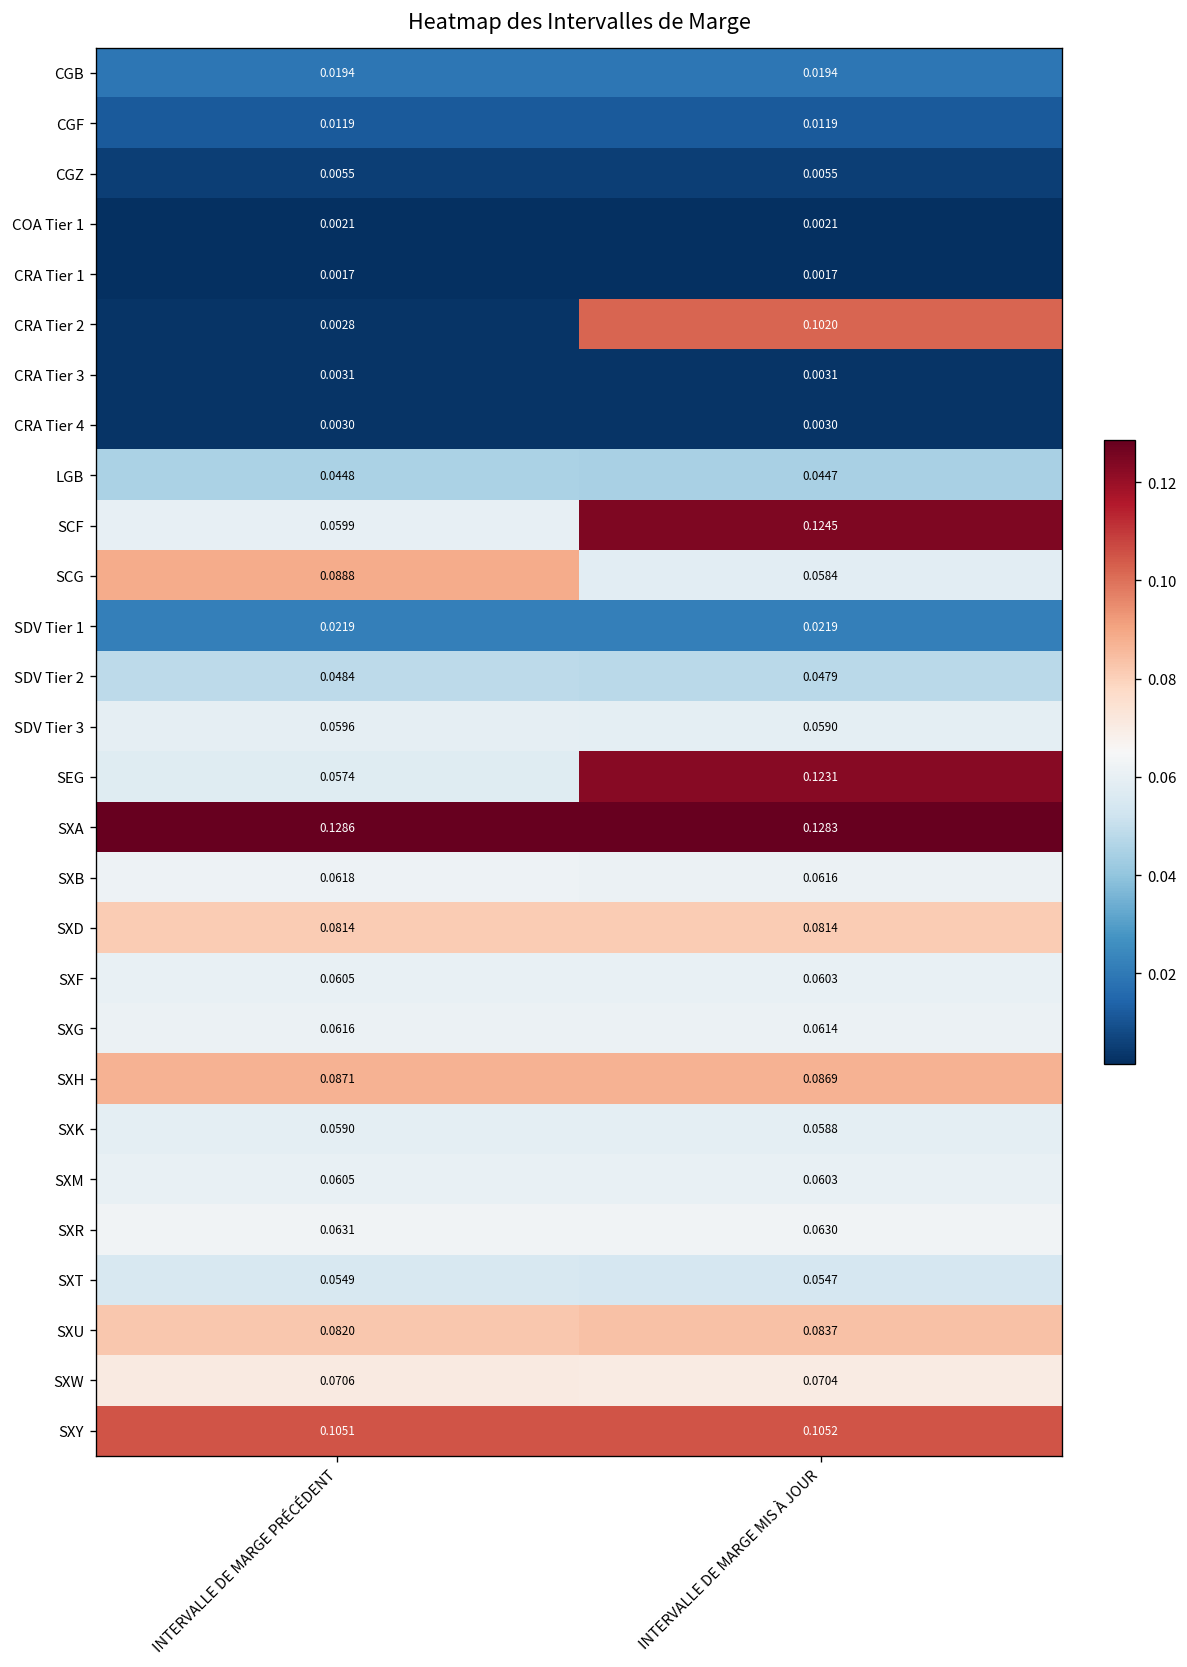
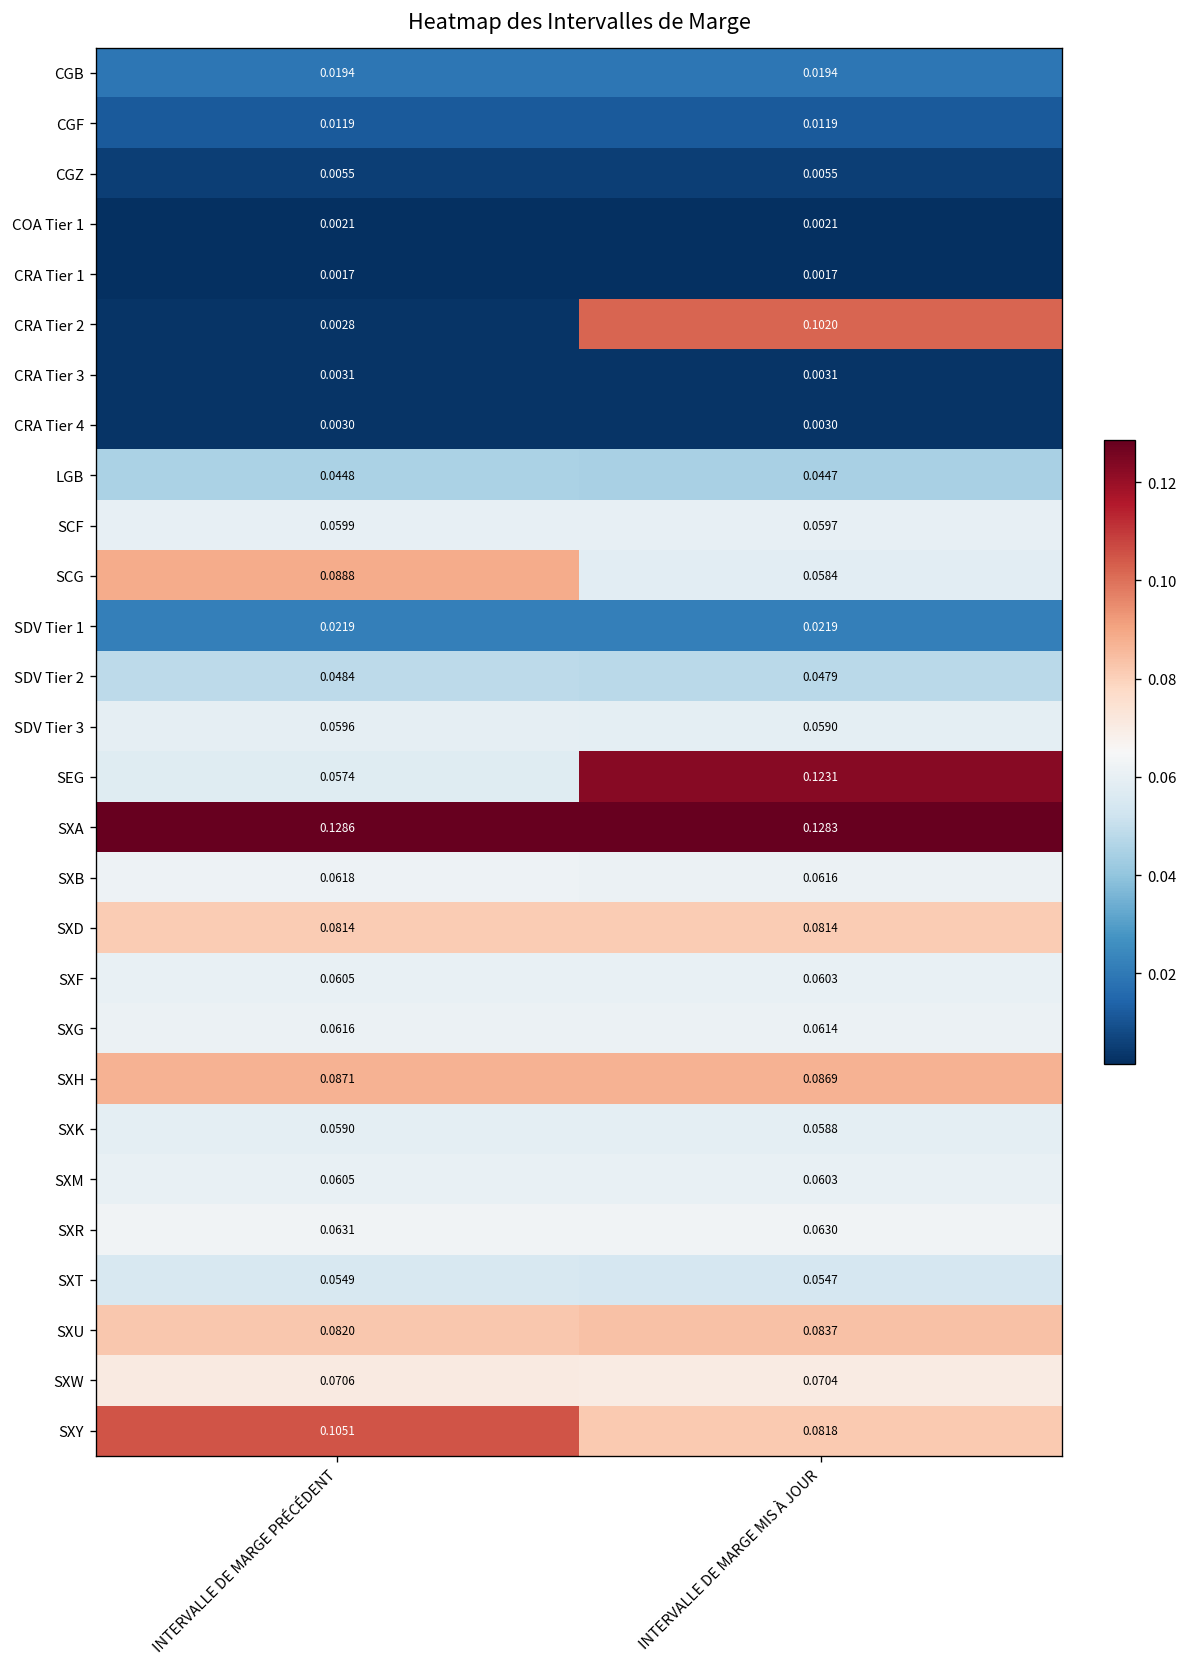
  {
    "CGB": {
      "INTERVALLE DE MARGE PRÉCÉDENT": 0.0194,
      "INTERVALLE DE MARGE MIS À JOUR": 0.0194
    },
    "CGF": {
      "INTERVALLE DE MARGE PRÉCÉDENT": 0.0119,
      "INTERVALLE DE MARGE MIS À JOUR": 0.0119
    },
    "CGZ": {
      "INTERVALLE DE MARGE PRÉCÉDENT": 0.0055,
      "INTERVALLE DE MARGE MIS À JOUR": 0.0055
    },
    "COA Tier 1": {
      "INTERVALLE DE MARGE PRÉCÉDENT": 0.0021,
      "INTERVALLE DE MARGE MIS À JOUR": 0.0021
    },
    "CRA Tier 1": {
      "INTERVALLE DE MARGE PRÉCÉDENT": 0.0017,
      "INTERVALLE DE MARGE MIS À JOUR": 0.0017
    },
    "CRA Tier 2": {
      "INTERVALLE DE MARGE PRÉCÉDENT": 0.0028,
      "INTERVALLE DE MARGE MIS À JOUR": 0.1020
    },
    "CRA Tier 3": {
      "INTERVALLE DE MARGE PRÉCÉDENT": 0.0031,
      "INTERVALLE DE MARGE MIS À JOUR": 0.0031
    },
    "CRA Tier 4": {
      "INTERVALLE DE MARGE PRÉCÉDENT": 0.0030,
      "INTERVALLE DE MARGE MIS À JOUR": 0.0030
    },
    "LGB": {
      "INTERVALLE DE MARGE PRÉCÉDENT": 0.0448,
      "INTERVALLE DE MARGE MIS À JOUR": 0.0447
    },
    "SCF": {
      "INTERVALLE DE MARGE PRÉCÉDENT": 0.0599,
-     "INTERVALLE DE MARGE MIS À JOUR": 0.1245
+     "INTERVALLE DE MARGE MIS À JOUR": 0.0597
    },
    "SCG": {
      "INTERVALLE DE MARGE PRÉCÉDENT": 0.0888,
      "INTERVALLE DE MARGE MIS À JOUR": 0.0584
    },
    "SDV Tier 1": {
      "INTERVALLE DE MARGE PRÉCÉDENT": 0.0219,
      "INTERVALLE DE MARGE MIS À JOUR": 0.0219
    },
    "SDV Tier 2": {
      "INTERVALLE DE MARGE PRÉCÉDENT": 0.0484,
      "INTERVALLE DE MARGE MIS À JOUR": 0.0479
    },
    "SDV Tier 3": {
      "INTERVALLE DE MARGE PRÉCÉDENT": 0.0596,
      "INTERVALLE DE MARGE MIS À JOUR": 0.0590
    },
    "SEG": {
      "INTERVALLE DE MARGE PRÉCÉDENT": 0.0574,
      "INTERVALLE DE MARGE MIS À JOUR": 0.1231
    },
    "SXA": {
      "INTERVALLE DE MARGE PRÉCÉDENT": 0.1286,
      "INTERVALLE DE MARGE MIS À JOUR": 0.1283
    },
    "SXB": {
      "INTERVALLE DE MARGE PRÉCÉDENT": 0.0618,
      "INTERVALLE DE MARGE MIS À JOUR": 0.0616
    },
    "SXD": {
      "INTERVALLE DE MARGE PRÉCÉDENT": 0.0814,
      "INTERVALLE DE MARGE MIS À JOUR": 0.0814
    },
    "SXF": {
      "INTERVALLE DE MARGE PRÉCÉDENT": 0.0605,
      "INTERVALLE DE MARGE MIS À JOUR": 0.0603
    },
    "SXG": {
      "INTERVALLE DE MARGE PRÉCÉDENT": 0.0616,
      "INTERVALLE DE MARGE MIS À JOUR": 0.0614
    },
    "SXH": {
      "INTERVALLE DE MARGE PRÉCÉDENT": 0.0871,
      "INTERVALLE DE MARGE MIS À JOUR": 0.0869
    },
    "SXK": {
      "INTERVALLE DE MARGE PRÉCÉDENT": 0.0590,
      "INTERVALLE DE MARGE MIS À JOUR": 0.0588
    },
    "SXM": {
      "INTERVALLE DE MARGE PRÉCÉDENT": 0.0605,
      "INTERVALLE DE MARGE MIS À JOUR": 0.0603
    },
    "SXR": {
      "INTERVALLE DE MARGE PRÉCÉDENT": 0.0631,
      "INTERVALLE DE MARGE MIS À JOUR": 0.0630
    },
    "SXT": {
      "INTERVALLE DE MARGE PRÉCÉDENT": 0.0549,
      "INTERVALLE DE MARGE MIS À JOUR": 0.0547
    },
    "SXU": {
      "INTERVALLE DE MARGE PRÉCÉDENT": 0.0820,
      "INTERVALLE DE MARGE MIS À JOUR": 0.0837
    },
    "SXW": {
      "INTERVALLE DE MARGE PRÉCÉDENT": 0.0706,
      "INTERVALLE DE MARGE MIS À JOUR": 0.0704
    },
    "SXY": {
      "INTERVALLE DE MARGE PRÉCÉDENT": 0.1051,
-     "INTERVALLE DE MARGE MIS À JOUR": 0.1052
+     "INTERVALLE DE MARGE MIS À JOUR": 0.0818
    }
  }
